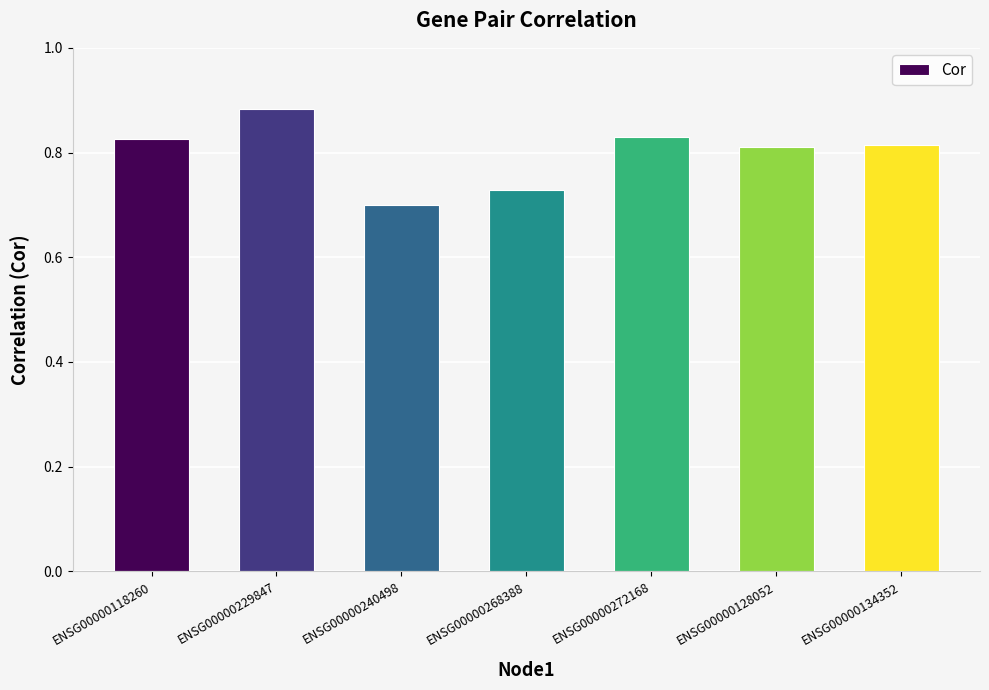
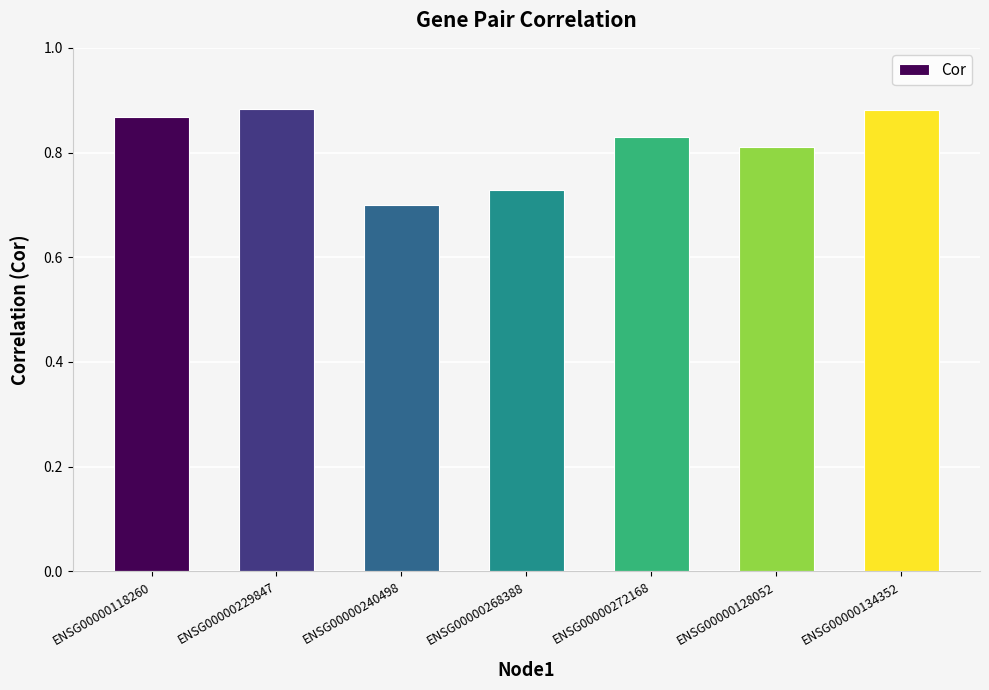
  {
-   "ENSG00000118260": 0.83,
+   "ENSG00000118260": 0.87,
    "ENSG00000229847": 0.88,
    "ENSG00000240498": 0.70,
    "ENSG00000268388": 0.73,
    "ENSG00000272168": 0.83,
    "ENSG00000128052": 0.81,
-   "ENSG00000134352": 0.82
+   "ENSG00000134352": 0.88
  }
